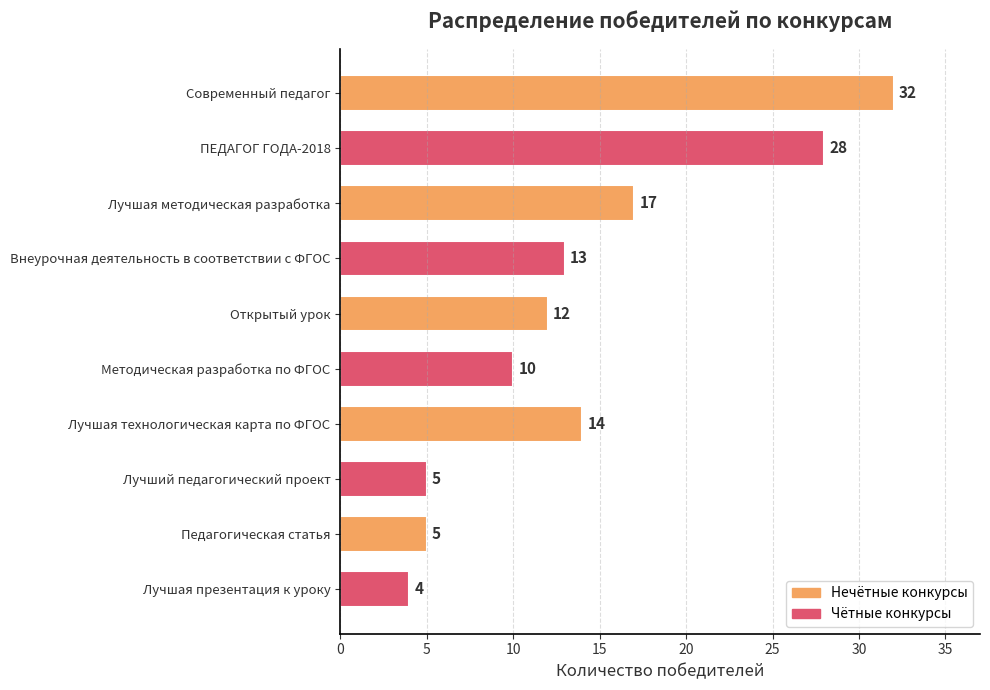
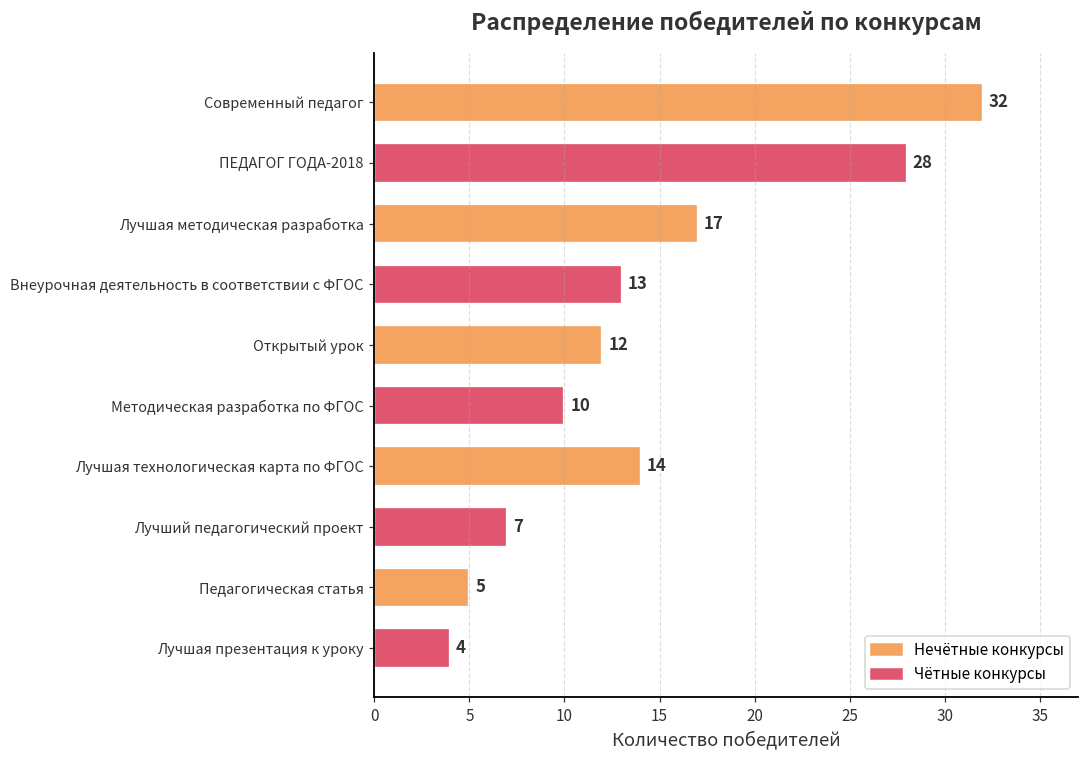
  {
    "Современный педагог": 32,
    "ПЕДАГОГ ГОДА-2018": 28,
    "Лучшая методическая разработка": 17,
    "Внеурочная деятельность в соответствии с ФГОС": 13,
    "Открытый урок": 12,
    "Методическая разработка по ФГОС": 10,
    "Лучшая технологическая карта по ФГОС": 14,
-   "Лучший педагогический проект": 5,
+   "Лучший педагогический проект": 7,
    "Педагогическая статья": 5,
    "Лучшая презентация к уроку": 4
  }
